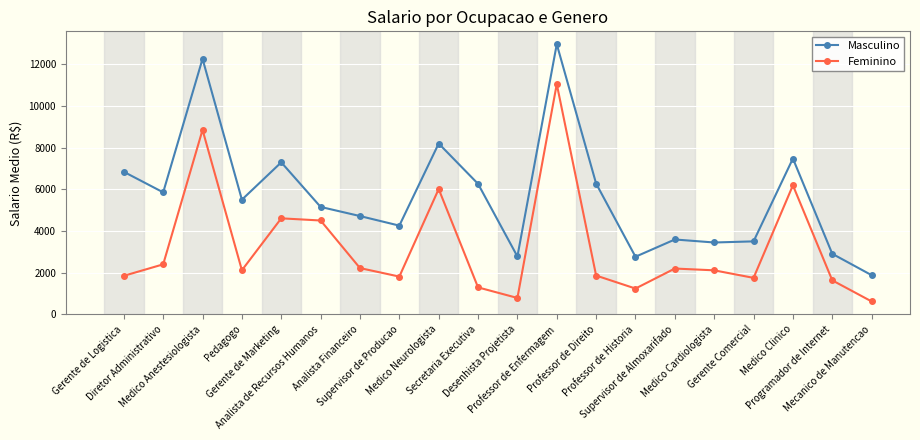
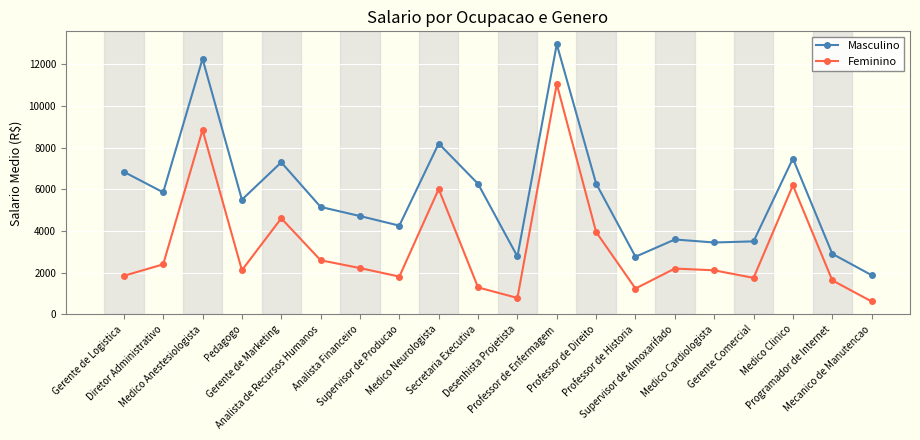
  {
    "Masculino": {
      "Gerente de Logistica": 6800,
      "Diretor Administrativo": 5900,
      "Medico Anestesiologista": 12300,
      "Pedagogo": 5500,
      "Gerente de Marketing": 7300,
      "Analista de Recursos Humanos": 5200,
      "Analista Financeiro": 4700,
      "Supervisor de Producao": 4300,
      "Medico Neurologista": 8200,
      "Secretaria Executiva": 6300,
      "Desenhista Projetista": 2800,
      "Professor de Enfermagem": 13000,
      "Professor de Direito": 6300,
      "Professor de Historia": 2800,
      "Supervisor de Almoxarifado": 3600,
      "Medico Cardiologista": 3400,
      "Gerente Comercial": 3500,
      "Medico Clinico": 7500,
      "Programador de Internet": 2900,
      "Mecanico de Manutencao": 1900
    },
    "Feminino": {
      "Gerente de Logistica": 1800,
      "Diretor Administrativo": 2400,
      "Medico Anestesiologista": 8900,
      "Pedagogo": 2100,
      "Gerente de Marketing": 4600,
-     "Analista de Recursos Humanos": 4500,
+     "Analista de Recursos Humanos": 2600,
      "Analista Financeiro": 2200,
      "Supervisor de Producao": 1800,
      "Medico Neurologista": 6000,
      "Secretaria Executiva": 1300,
      "Desenhista Projetista": 800,
      "Professor de Enfermagem": 11100,
-     "Professor de Direito": 1900,
+     "Professor de Direito": 3900,
      "Professor de Historia": 1200,
      "Supervisor de Almoxarifado": 2200,
      "Medico Cardiologista": 2100,
      "Gerente Comercial": 1700,
      "Medico Clinico": 6200,
      "Programador de Internet": 1600,
      "Mecanico de Manutencao": 600
    }
  }
